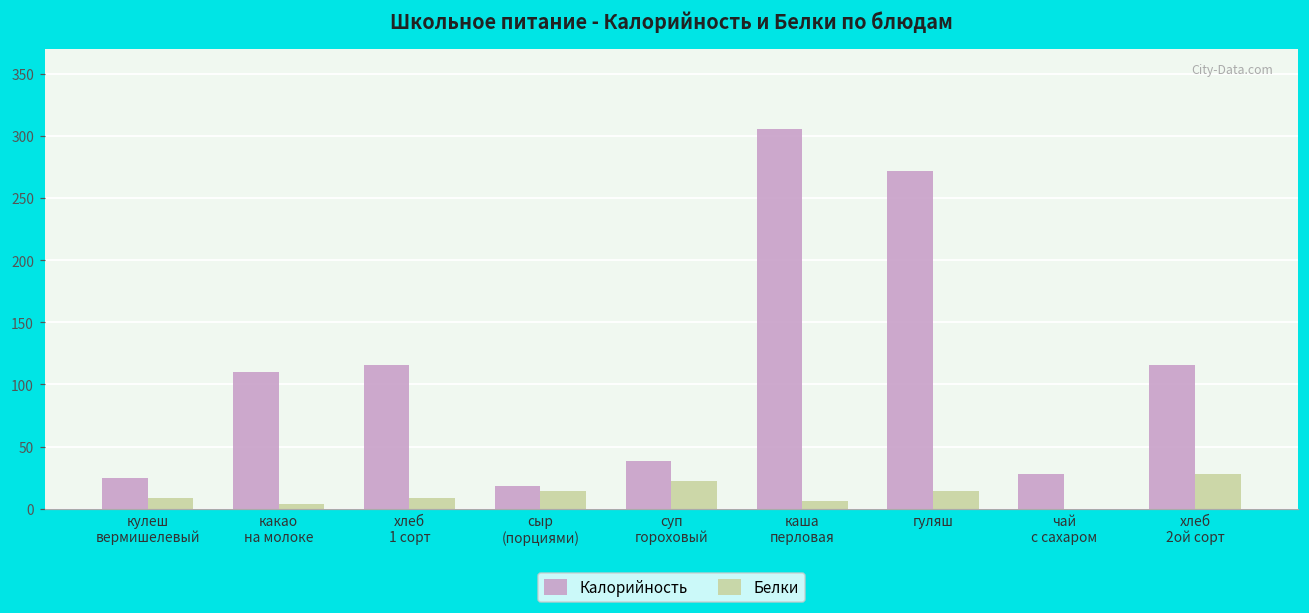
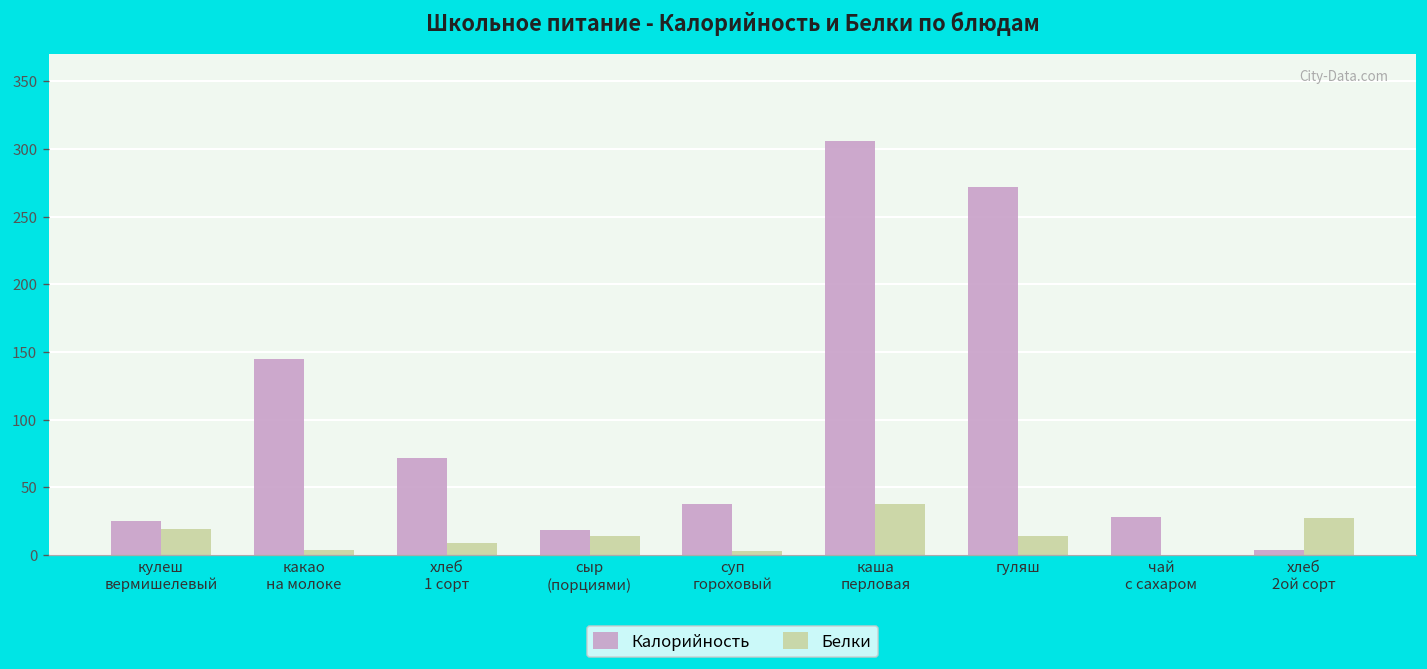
  {
    "Калорийность": {
      "кулеш вермишелевый": 25,
-     "какао на молоке": 110,
-     "хлеб 1 сорт": 116,
+     "какао на молоке": 145,
+     "хлеб 1 сорт": 72,
      "сыр (порциями)": 18,
      "суп гороховый": 38,
      "каша перловая": 306,
      "гуляш": 272,
      "чай с сахаром": 28,
-     "хлеб 2ой сорт": 116
+     "хлеб 2ой сорт": 4
    },
    "Белки": {
-     "кулеш вермишелевый": 9,
+     "кулеш вермишелевый": 19,
      "какао на молоке": 4,
      "хлеб 1 сорт": 9,
      "сыр (порциями)": 14,
-     "суп гороховый": 22,
-     "каша перловая": 6,
+     "суп гороховый": 3,
+     "каша перловая": 38,
      "гуляш": 14,
      "хлеб 2ой сорт": 28
    }
  }
